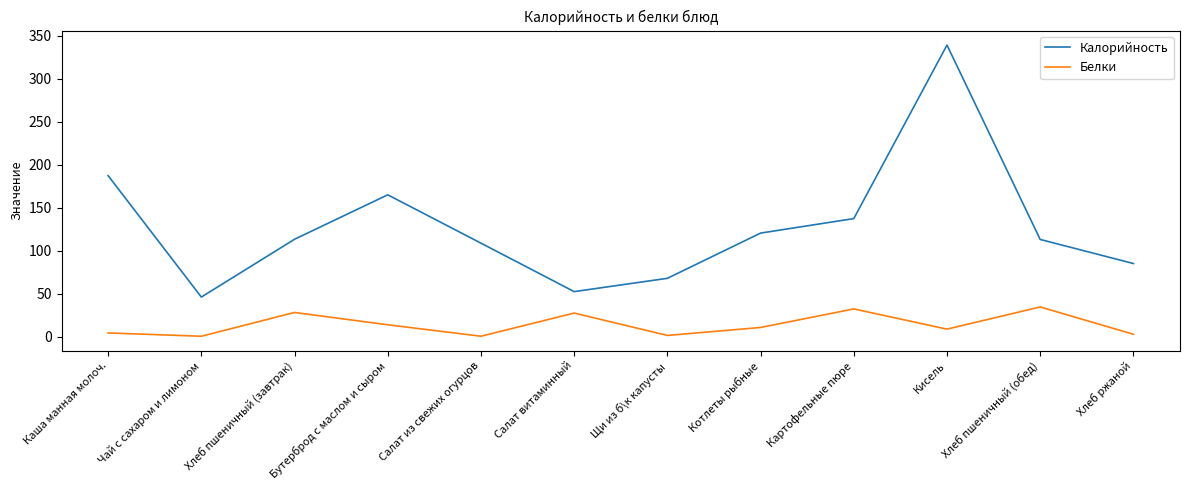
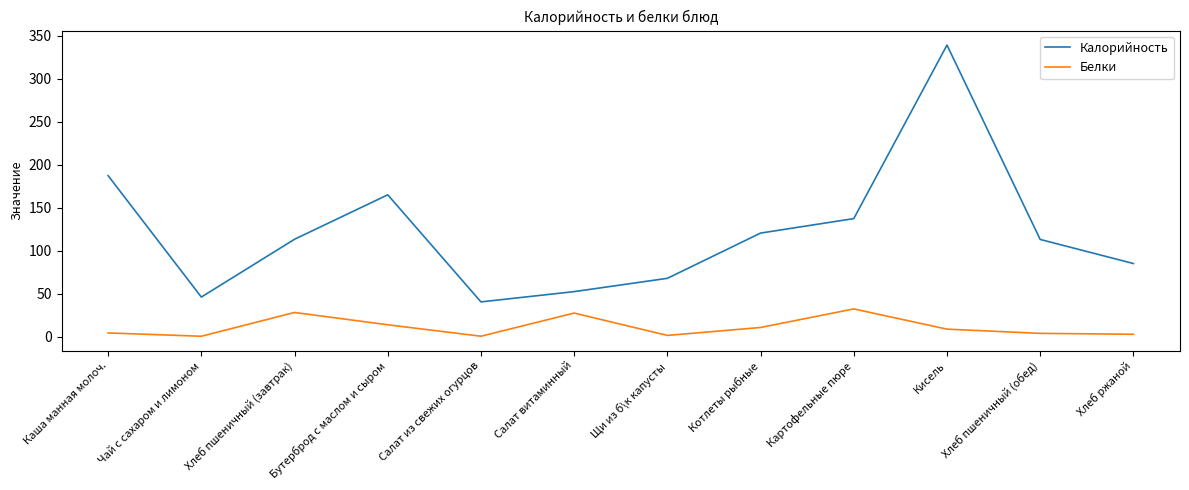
  {
    "Калорийность": {
      "Каша манная молоч.": 190,
      "Чай с сахаром и лимоном": 50,
      "Хлеб пшеничный (завтрак)": 110,
      "Бутерброд с маслом и сыром": 160,
-     "Салат из свежих огурцов": 110,
+     "Салат из свежих огурцов": 40,
      "Салат витаминный": 50,
      "Щи из б\\к капусты": 70,
      "Котлеты рыбные": 120,
      "Картофельные пюре": 140,
      "Кисель": 340,
      "Хлеб пшеничный (обед)": 110,
      "Хлеб ржаной": 90
    },
    "Белки": {
      "Каша манная молоч.": 0,
      "Чай с сахаром и лимоном": 0,
      "Хлеб пшеничный (завтрак)": 30,
      "Бутерброд с маслом и сыром": 10,
      "Салат из свежих огурцов": 0,
      "Салат витаминный": 30,
      "Щи из б\\к капусты": 0,
      "Котлеты рыбные": 10,
      "Картофельные пюре": 30,
      "Кисель": 10,
-     "Хлеб пшеничный (обед)": 30,
+     "Хлеб пшеничный (обед)": 0,
      "Хлеб ржаной": 0
    }
  }
